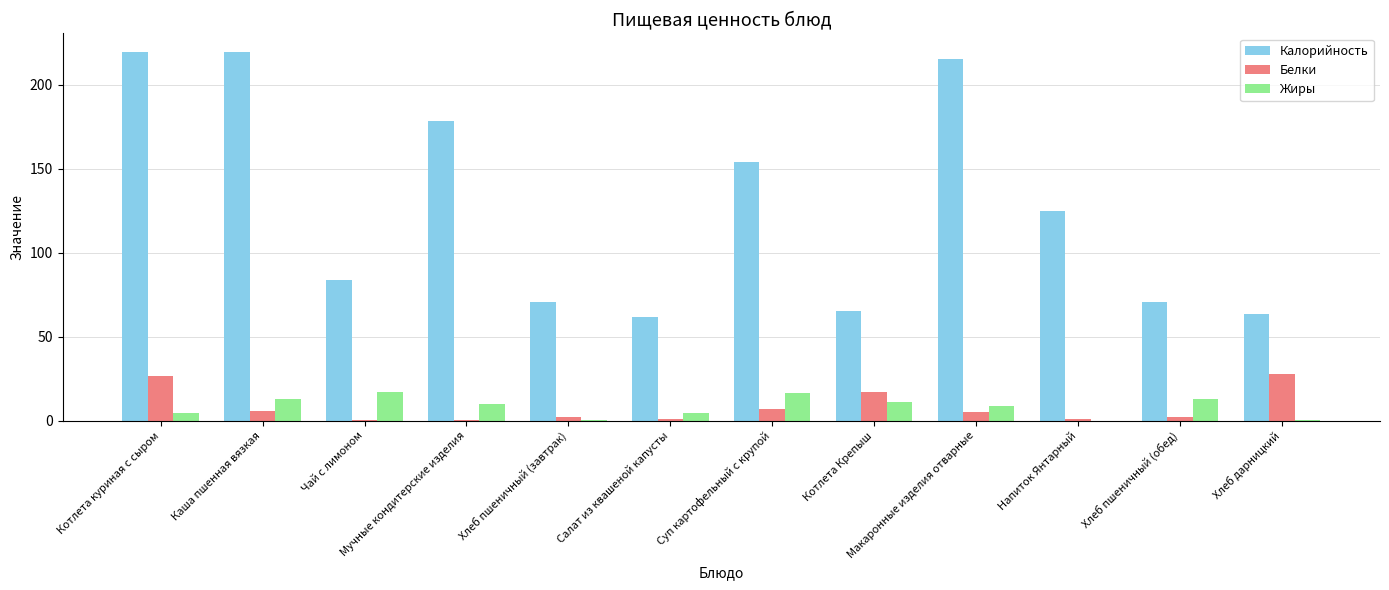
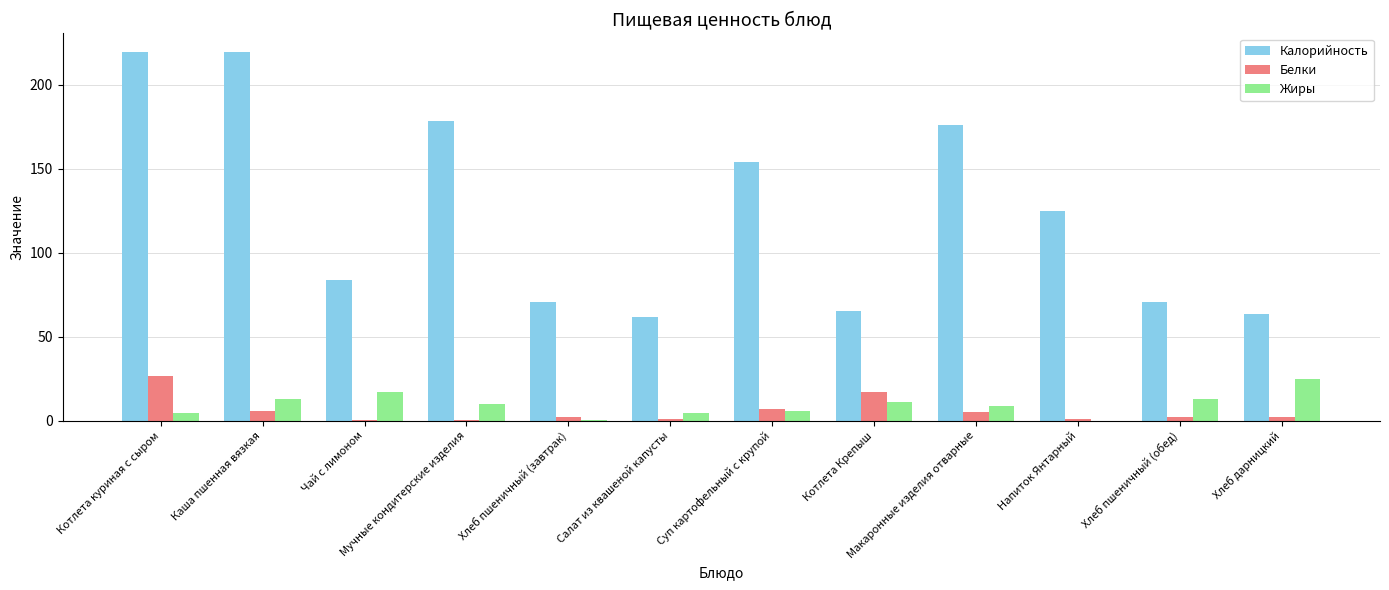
  {
    "Калорийность": {
      "Котлета куриная с сыром": 220,
      "Каша пшенная вязкая": 219,
      "Чай с лимоном": 84,
      "Мучные кондитерские изделия": 178,
      "Хлеб пшеничный (завтрак)": 70,
      "Салат из квашеной капусты": 62,
      "Суп картофельный с крупой": 154,
      "Котлета Крепыш": 65,
-     "Макаронные изделия отварные": 215,
+     "Макаронные изделия отварные": 176,
      "Напиток Янтарный": 125,
      "Хлеб пшеничный (обед)": 70,
      "Хлеб дарницкий": 64
    },
    "Белки": {
      "Котлета куриная с сыром": 26,
      "Каша пшенная вязкая": 6,
      "Хлеб пшеничный (завтрак)": 2,
      "Суп картофельный с крупой": 7,
      "Котлета Крепыш": 17,
      "Макаронные изделия отварные": 5,
      "Хлеб пшеничный (обед)": 2,
-     "Хлеб дарницкий": 28
+     "Хлеб дарницкий": 2
    },
    "Жиры": {
      "Котлета куриная с сыром": 5,
      "Каша пшенная вязкая": 13,
      "Чай с лимоном": 17,
      "Мучные кондитерские изделия": 10,
      "Салат из квашеной капусты": 5,
-     "Суп картофельный с крупой": 17,
+     "Суп картофельный с крупой": 6,
      "Котлета Крепыш": 11,
      "Макаронные изделия отварные": 9,
      "Хлеб пшеничный (обед)": 13,
-     "Хлеб дарницкий": 0
+     "Хлеб дарницкий": 25
    }
  }
